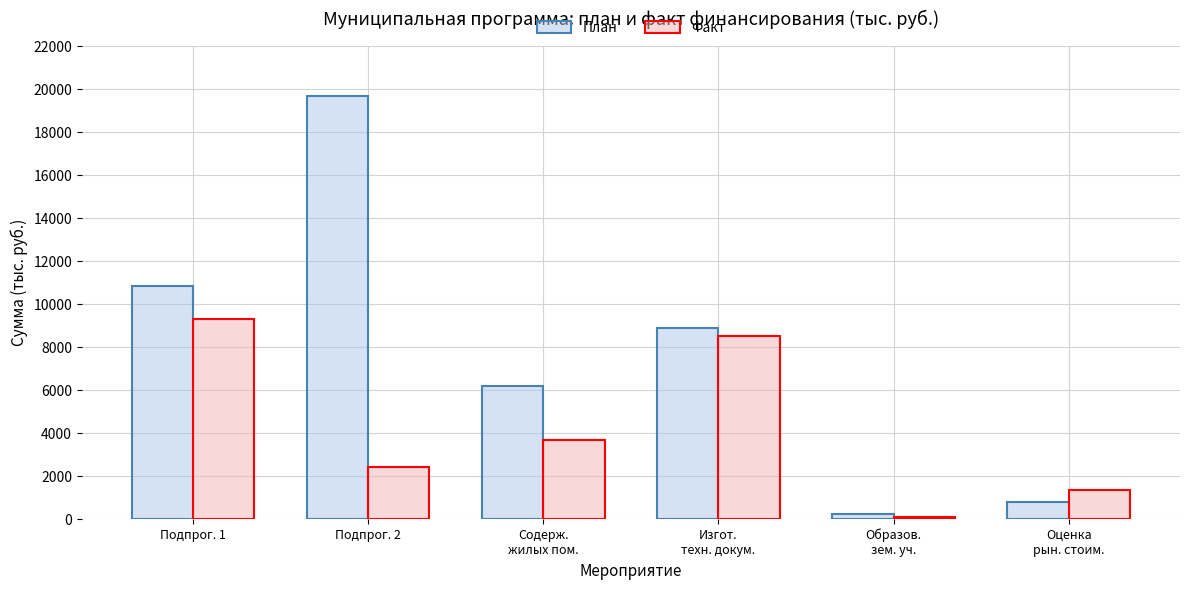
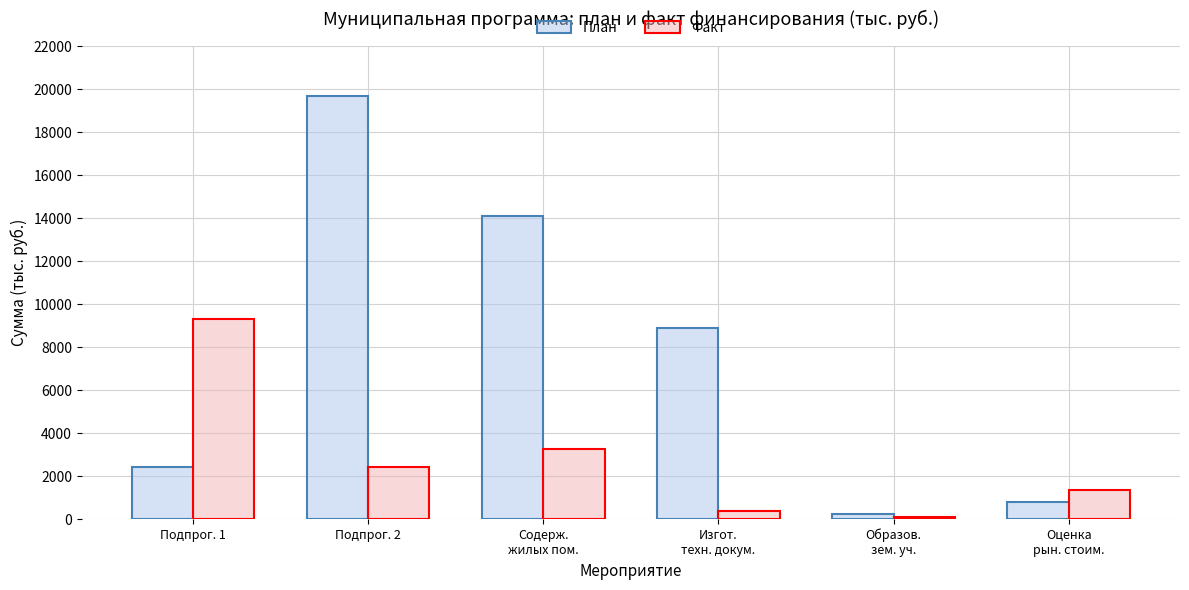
  {
    "План": {
-     "Подпрог. 1": 10800,
+     "Подпрог. 1": 2400,
      "Подпрог. 2": 19700,
-     "Содерж. жилых пом.": 6200,
+     "Содерж. жилых пом.": 14100,
      "Изгот. техн. докум.": 8900,
      "Образов. зем. уч.": 200,
      "Оценка рын. стоим.": 800
    },
    "Факт": {
      "Подпрог. 1": 9300,
      "Подпрог. 2": 2400,
-     "Содерж. жилых пом.": 3700,
-     "Изгот. техн. докум.": 8500,
+     "Содерж. жилых пом.": 3300,
+     "Изгот. техн. докум.": 400,
      "Оценка рын. стоим.": 1400
    }
  }
